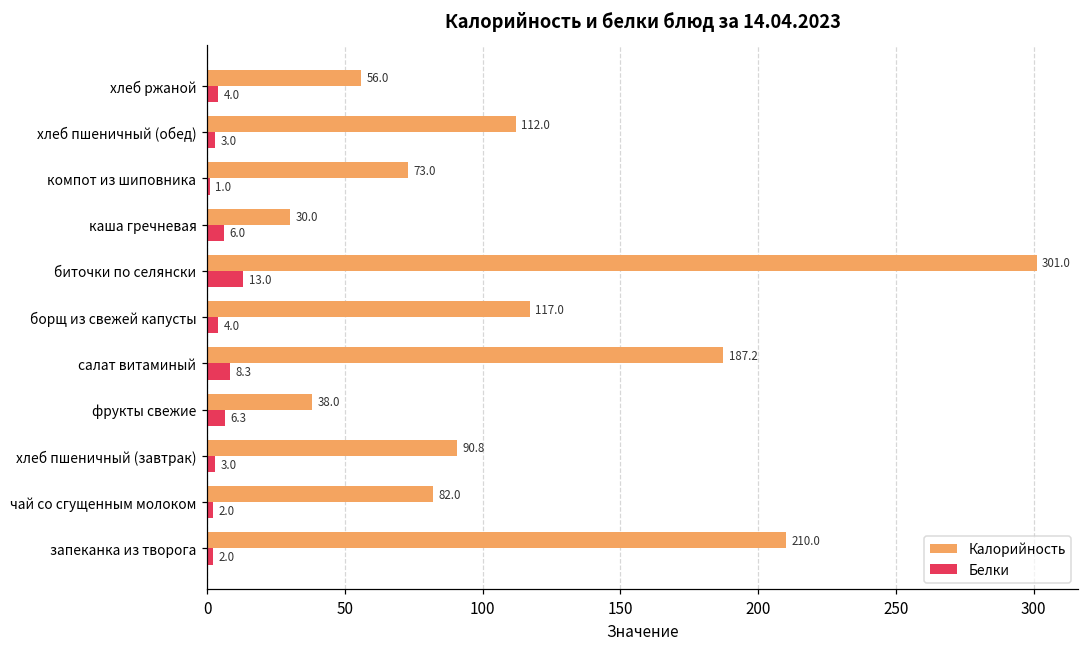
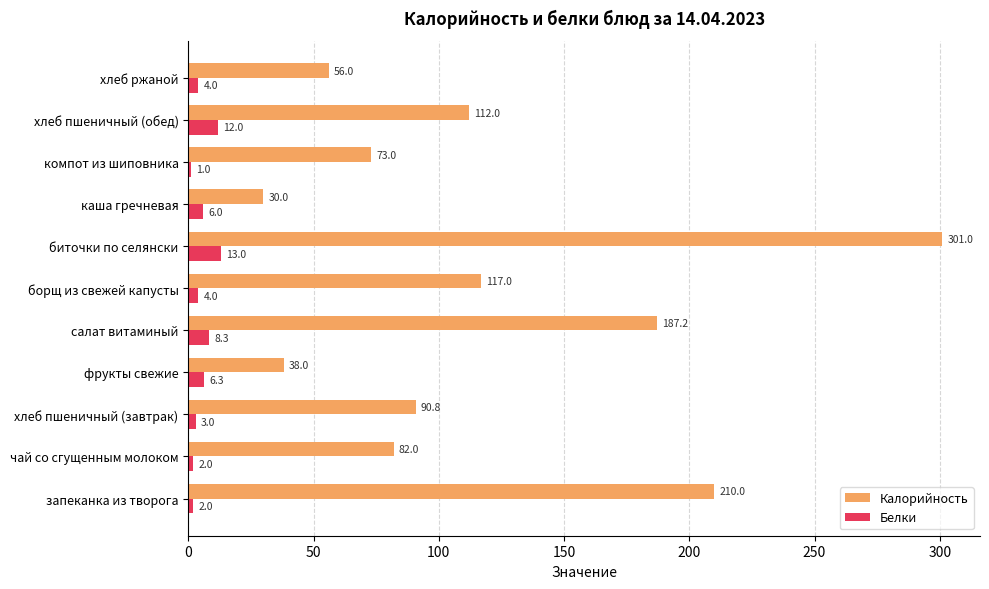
  {
    "Калорийность": {
      "хлеб ржаной": 56.0,
      "хлеб пшеничный (обед)": 112.0,
      "компот из шиповника": 73.0,
      "каша гречневая": 30.0,
      "биточки по селянски": 301.0,
      "борщ из свежей капусты": 117.0,
      "салат витаминый": 187.2,
      "фрукты свежие": 38.0,
      "хлеб пшеничный (завтрак)": 90.8,
      "чай со сгущенным молоком": 82.0,
      "запеканка из творога": 210.0
    },
    "Белки": {
      "хлеб ржаной": 4.0,
-     "хлеб пшеничный (обед)": 3.0,
+     "хлеб пшеничный (обед)": 12.0,
      "компот из шиповника": 1.0,
      "каша гречневая": 6.0,
      "биточки по селянски": 13.0,
      "борщ из свежей капусты": 4.0,
      "салат витаминый": 8.3,
      "фрукты свежие": 6.3,
      "хлеб пшеничный (завтрак)": 3.0,
      "чай со сгущенным молоком": 2.0,
      "запеканка из творога": 2.0
    }
  }
